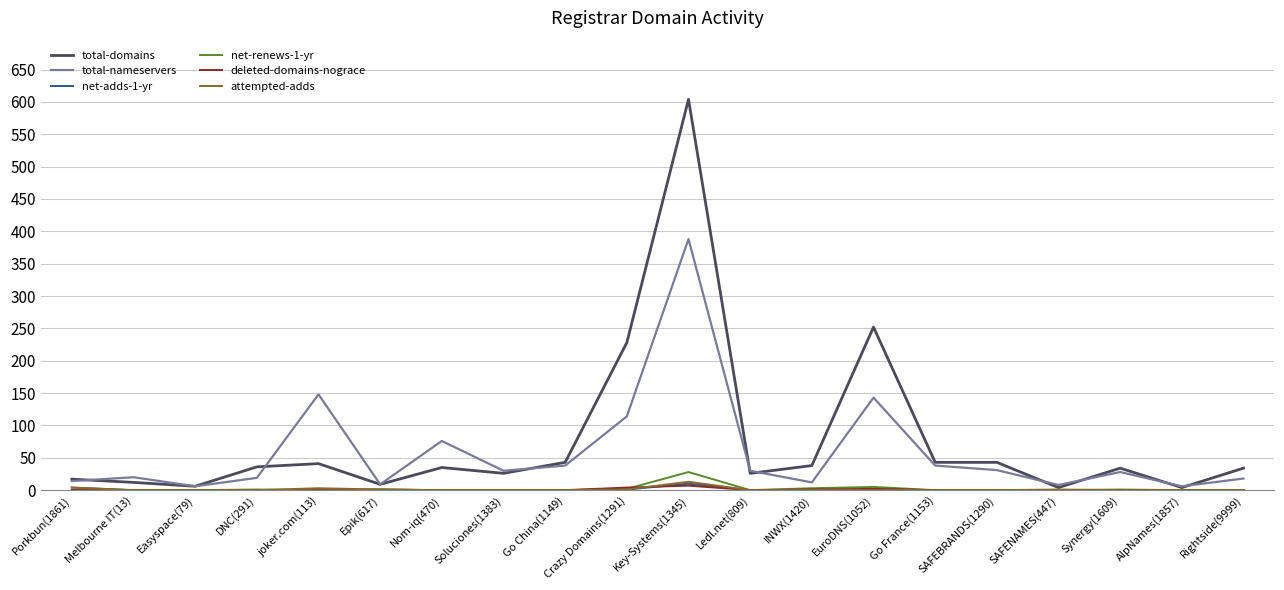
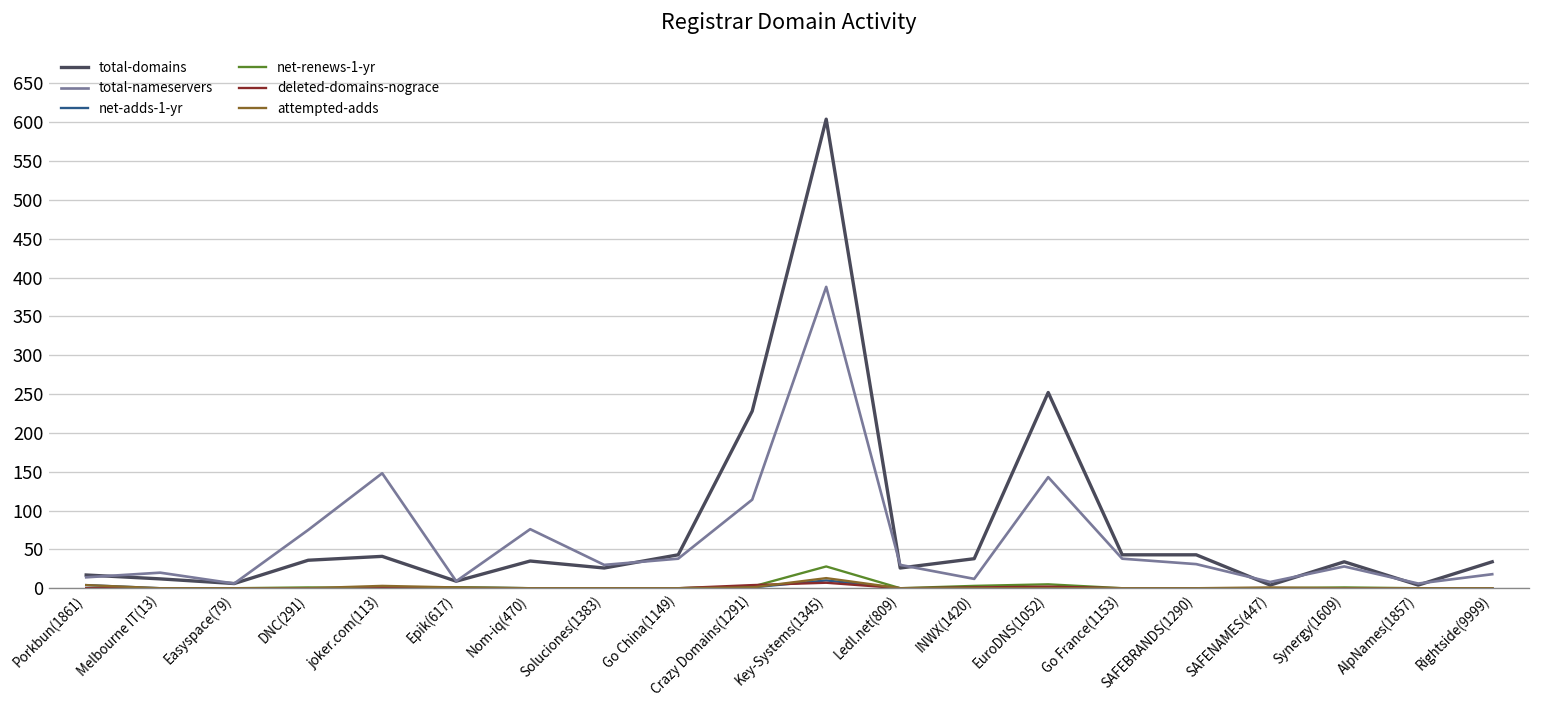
  {
    "total-nameservers": {
      "Melbourne IT(13)": 20,
-     "DNC(291)": 20,
+     "DNC(291)": 80,
      "joker.com(113)": 150,
      "Nom-iq(470)": 80,
      "Go China(1149)": 40,
      "Crazy Domains(1291)": 110,
      "Key-Systems(1345)": 390,
      "INWX(1420)": 10,
      "EuroDNS(1052)": 140,
      "Go France(1153)": 40,
      "SAFEBRANDS(1290)": 30,
      "SAFENAMES(447)": 10,
      "Synergy(1609)": 30,
      "Rightside(9999)": 20
    }
  }
